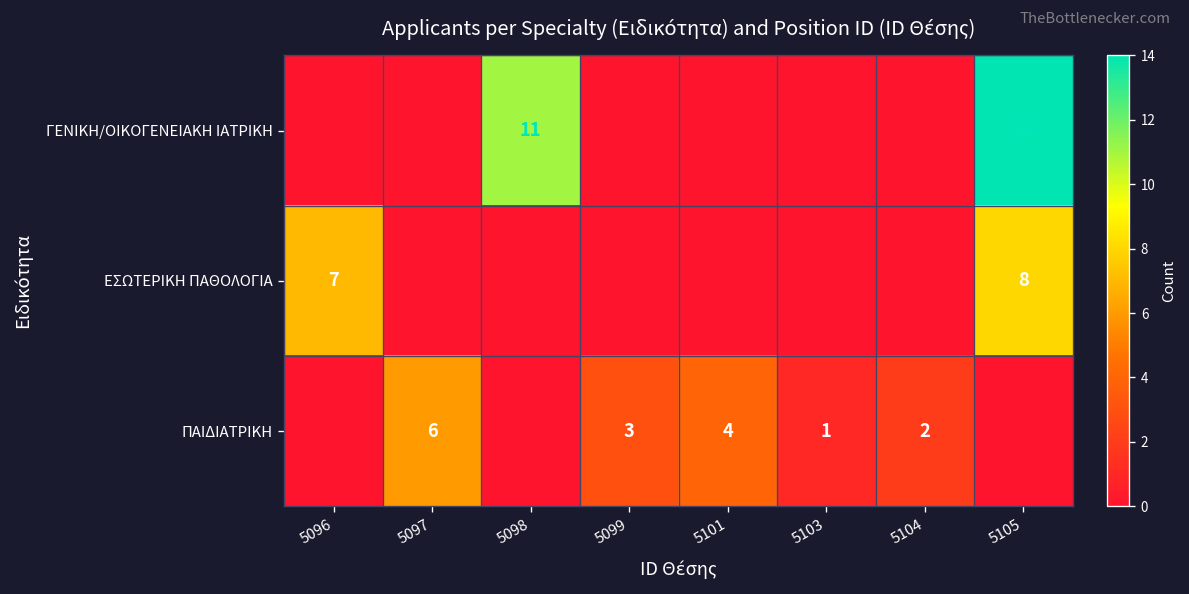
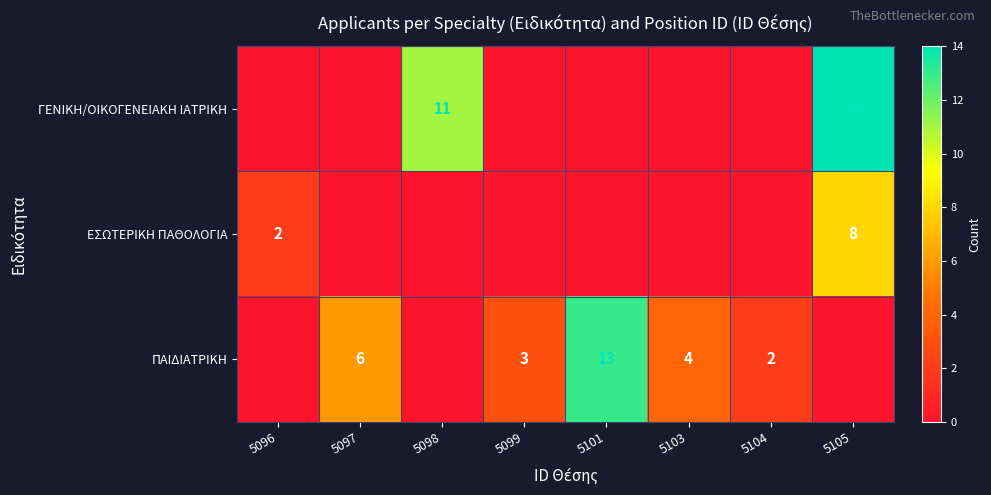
  {
    "ΓΕΝΙΚΗ/ΟΙΚΟΓΕΝΕΙΑΚΗ ΙΑΤΡΙΚΗ": {
      "5098": 11
    },
    "ΕΣΩΤΕΡΙΚΗ ΠΑΘΟΛΟΓΙΑ": {
-     "5096": 7,
+     "5096": 2,
      "5105": 8
    },
    "ΠΑΙΔΙΑΤΡΙΚΗ": {
      "5097": 6,
      "5099": 3,
-     "5101": 4,
-     "5103": 1,
+     "5101": 13,
+     "5103": 4,
      "5104": 2
    }
  }
